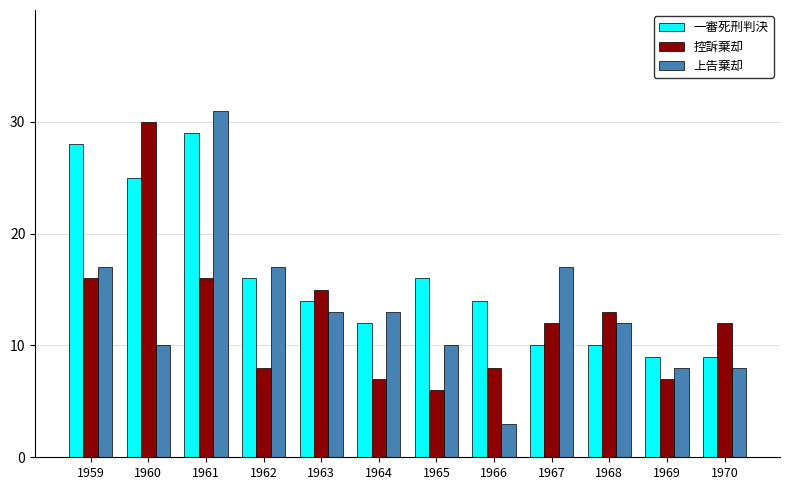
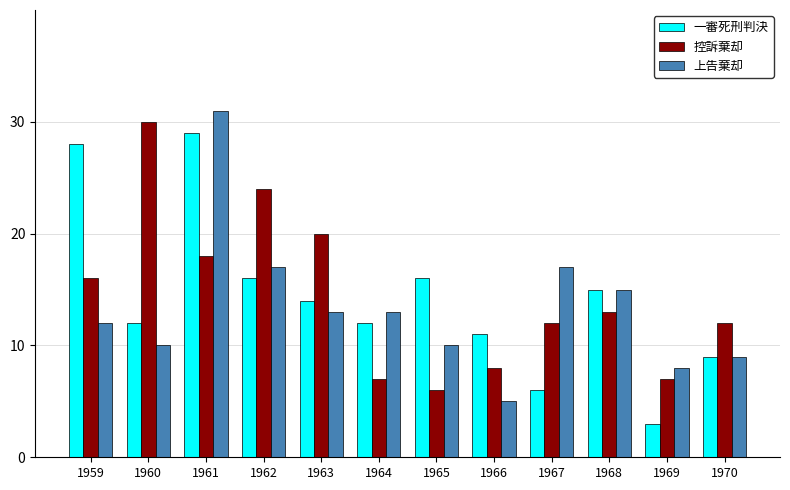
  {
    "一審死刑判決": {
      "1959": 28,
-     "1960": 25,
+     "1960": 12,
      "1961": 29,
      "1962": 16,
      "1963": 14,
      "1964": 12,
      "1965": 16,
-     "1966": 14,
-     "1967": 10,
-     "1968": 10,
-     "1969": 9,
+     "1966": 11,
+     "1967": 6,
+     "1968": 15,
+     "1969": 3,
      "1970": 9
    },
    "控訴棄却": {
      "1959": 16,
      "1960": 30,
-     "1961": 16,
-     "1962": 8,
-     "1963": 15,
+     "1961": 18,
+     "1962": 24,
+     "1963": 20,
      "1964": 7,
      "1965": 6,
      "1966": 8,
      "1967": 12,
      "1968": 13,
      "1969": 7,
      "1970": 12
    },
    "上告棄却": {
-     "1959": 17,
+     "1959": 12,
      "1960": 10,
      "1961": 31,
      "1962": 17,
      "1963": 13,
      "1964": 13,
      "1965": 10,
-     "1966": 3,
+     "1966": 5,
      "1967": 17,
-     "1968": 12,
+     "1968": 15,
      "1969": 8,
-     "1970": 8
+     "1970": 9
    }
  }
